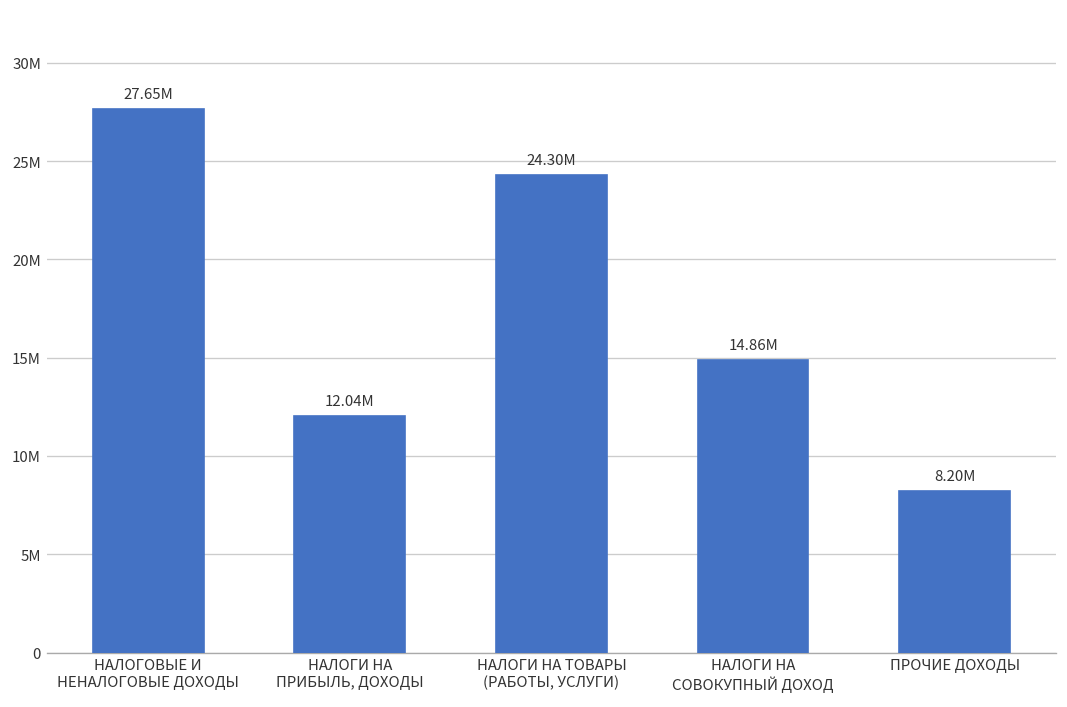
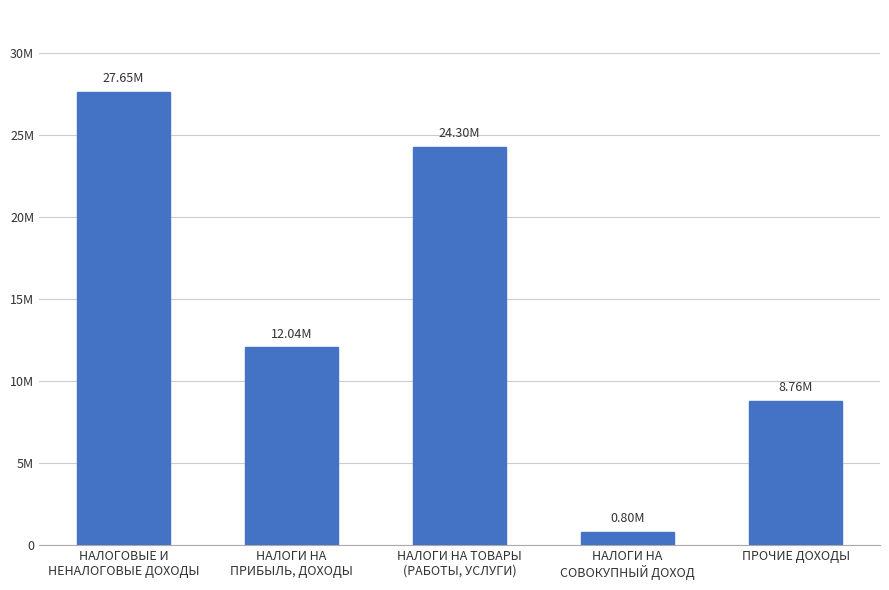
  {
    "НАЛОГОВЫЕ И НЕНАЛОГОВЫЕ ДОХОДЫ": "27.65M",
    "НАЛОГИ НА ПРИБЫЛЬ, ДОХОДЫ": "12.04M",
    "НАЛОГИ НА ТОВАРЫ (РАБОТЫ, УСЛУГИ)": "24.30M",
-   "НАЛОГИ НА СОВОКУПНЫЙ ДОХОД": "14.86M",
-   "ПРОЧИЕ ДОХОДЫ": "8.20M"
+   "НАЛОГИ НА СОВОКУПНЫЙ ДОХОД": "0.80M",
+   "ПРОЧИЕ ДОХОДЫ": "8.76M"
  }
